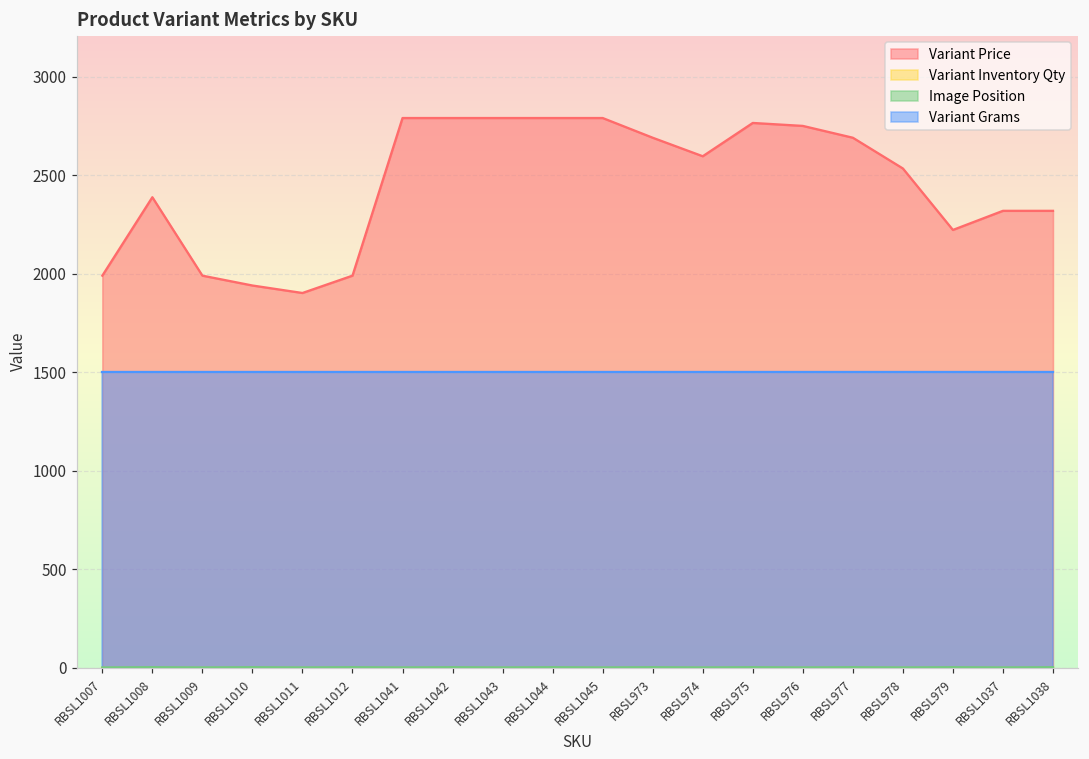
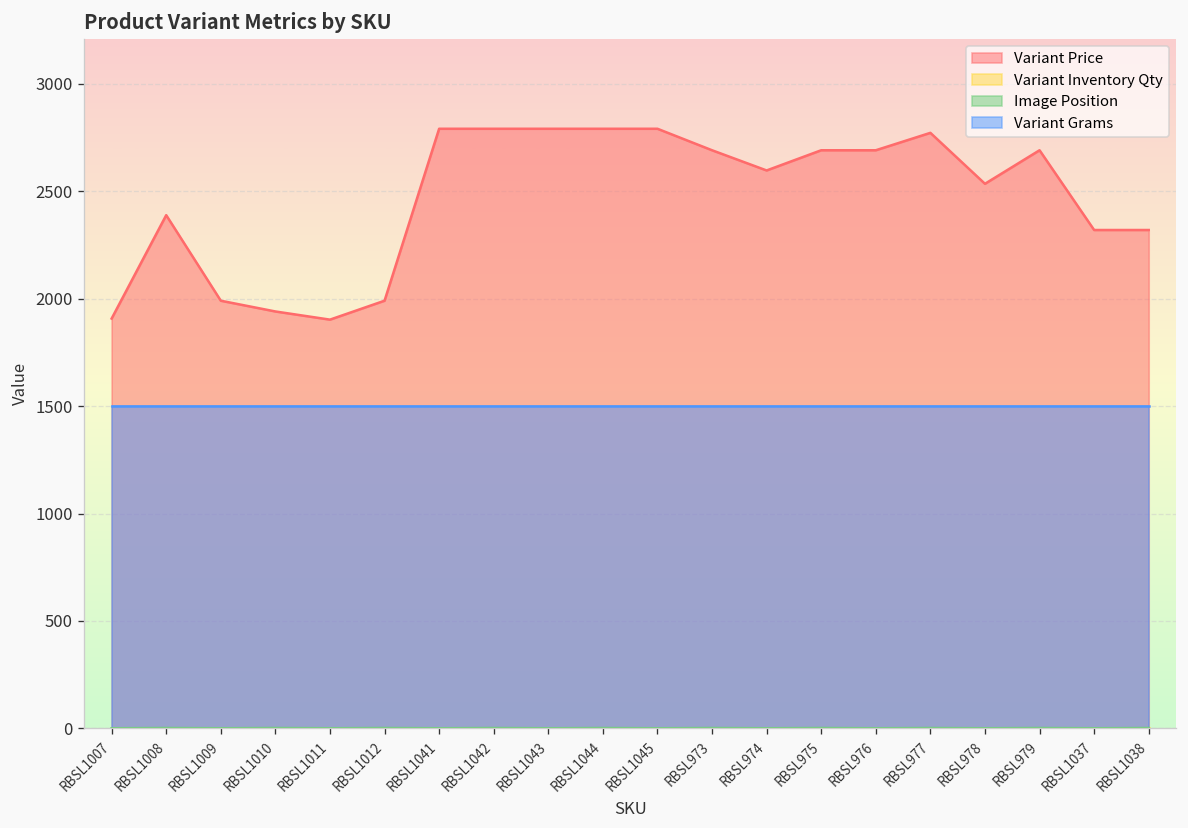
  {
    "Variant Price": {
-     "RBSL1007": 1990,
+     "RBSL1007": 1910,
      "RBSL1008": 2390,
      "RBSL1009": 1990,
      "RBSL1010": 1940,
      "RBSL1011": 1900,
      "RBSL1012": 1990,
      "RBSL1041": 2790,
      "RBSL1042": 2790,
      "RBSL1043": 2790,
      "RBSL1044": 2790,
      "RBSL1045": 2790,
      "RBSL973": 2690,
      "RBSL974": 2600,
-     "RBSL975": 2770,
-     "RBSL976": 2750,
-     "RBSL977": 2690,
+     "RBSL975": 2690,
+     "RBSL976": 2690,
+     "RBSL977": 2770,
      "RBSL978": 2530,
-     "RBSL979": 2220,
+     "RBSL979": 2690,
      "RBSL1037": 2320,
      "RBSL1038": 2320
    },
    "Image Position": {
      "RBSL1007": 0,
      "RBSL1008": 0,
      "RBSL1009": 0,
      "RBSL1010": 0,
      "RBSL1011": 0,
      "RBSL1012": 0,
      "RBSL1041": 0,
      "RBSL1042": 0,
      "RBSL1043": 0,
      "RBSL1044": 0,
      "RBSL1045": 0,
      "RBSL973": 0,
      "RBSL974": 0,
      "RBSL975": 0,
      "RBSL976": 0,
      "RBSL977": 0,
      "RBSL978": 0,
      "RBSL979": 0,
      "RBSL1037": 0,
      "RBSL1038": 0
    },
    "Variant Grams": {
      "RBSL1007": 1500,
      "RBSL1008": 1500,
      "RBSL1009": 1500,
      "RBSL1010": 1500,
      "RBSL1011": 1500,
      "RBSL1012": 1500,
      "RBSL1041": 1500,
      "RBSL1042": 1500,
      "RBSL1043": 1500,
      "RBSL1044": 1500,
      "RBSL1045": 1500,
      "RBSL973": 1500,
      "RBSL974": 1500,
      "RBSL975": 1500,
      "RBSL976": 1500,
      "RBSL977": 1500,
      "RBSL978": 1500,
      "RBSL979": 1500,
      "RBSL1037": 1500,
      "RBSL1038": 1500
    }
  }
